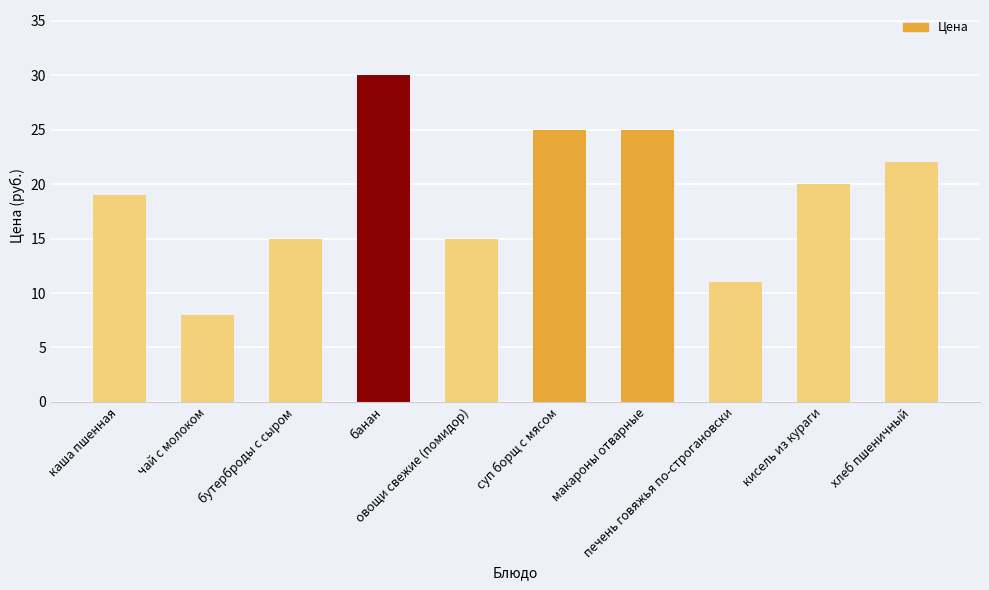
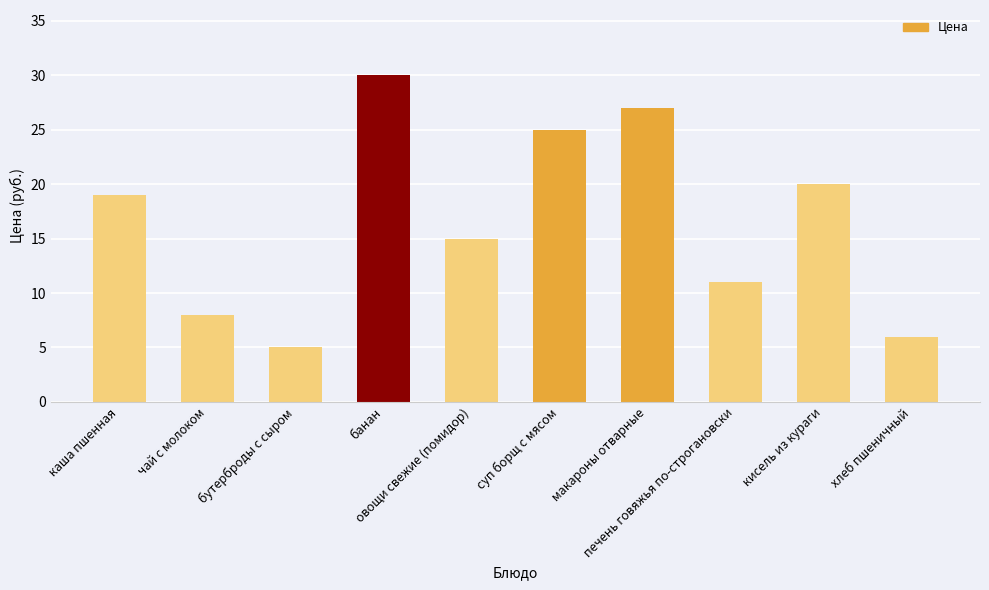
  {
    "каша пшенная": 19,
    "чай с молоком": 8,
-   "бутерброды с сыром": 15,
+   "бутерброды с сыром": 5,
    "банан": 30,
    "овощи свежие (помидор)": 15,
    "суп борщ с мясом": 25,
-   "макароны отварные": 25,
+   "макароны отварные": 27,
    "печень говяжья по-строгановски": 11,
    "кисель из кураги": 20,
-   "хлеб пшеничный": 22
+   "хлеб пшеничный": 6
  }
